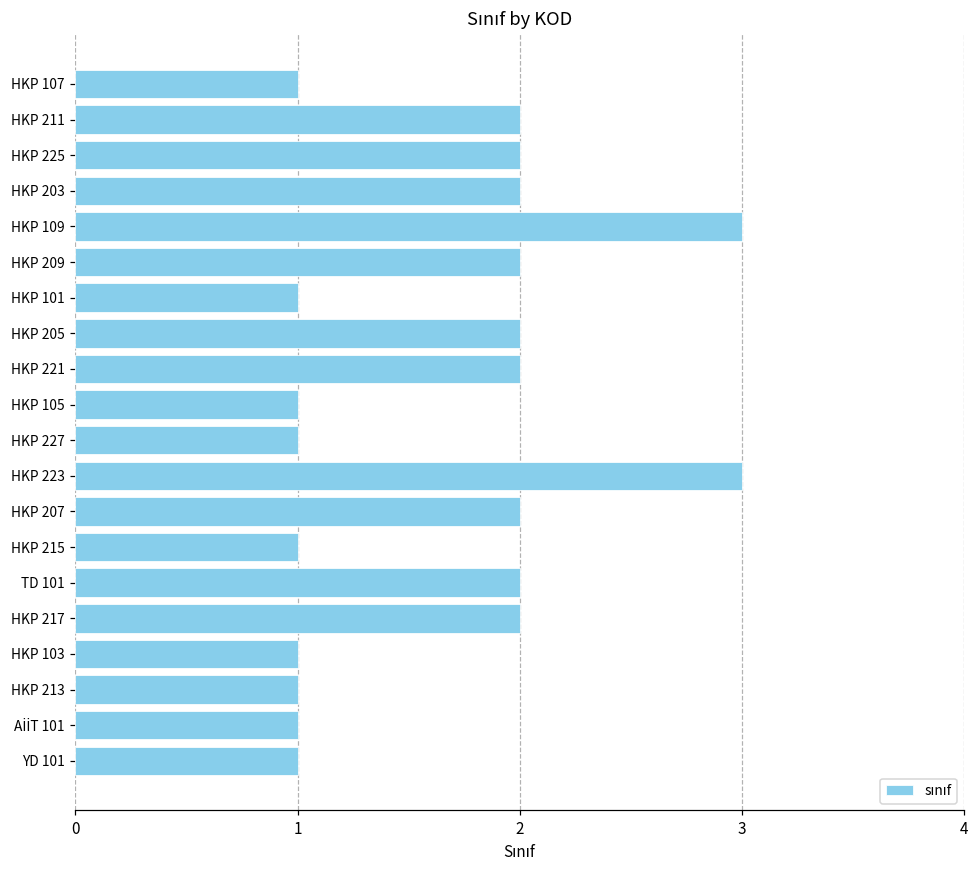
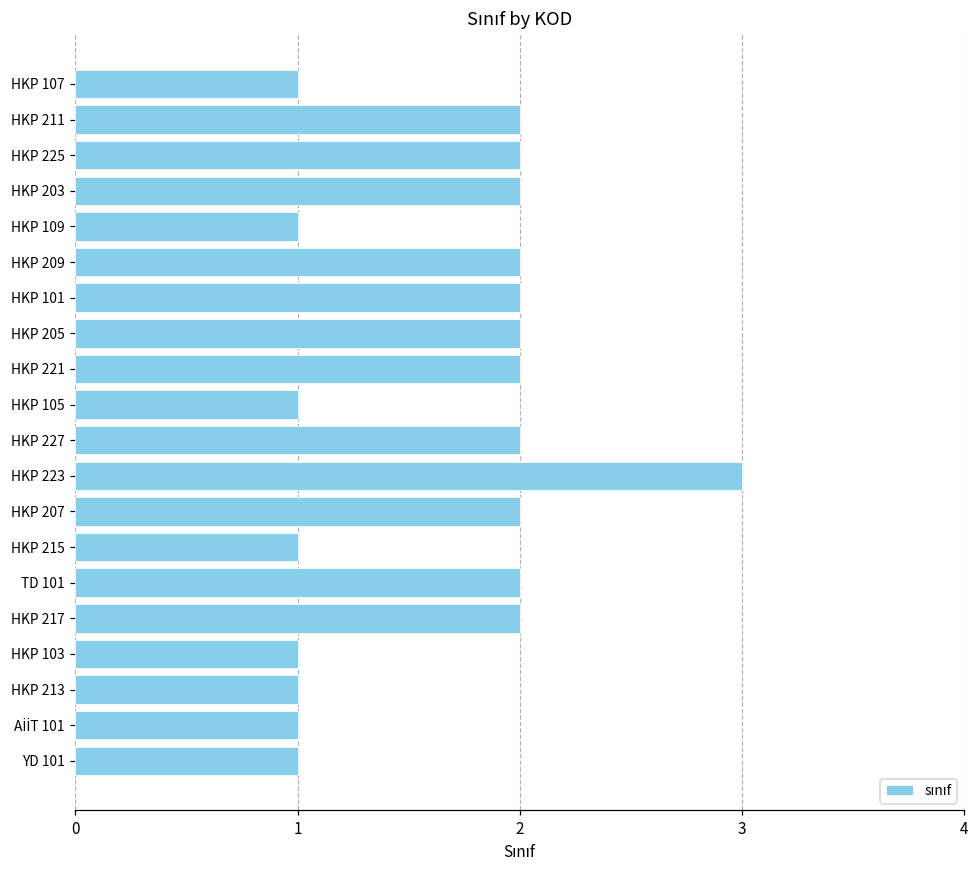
  {
    "HKP 107": 1,
    "HKP 211": 2,
    "HKP 225": 2,
    "HKP 203": 2,
-   "HKP 109": 3,
+   "HKP 109": 1,
    "HKP 209": 2,
-   "HKP 101": 1,
+   "HKP 101": 2,
    "HKP 205": 2,
    "HKP 221": 2,
    "HKP 105": 1,
-   "HKP 227": 1,
+   "HKP 227": 2,
    "HKP 223": 3,
    "HKP 207": 2,
    "HKP 215": 1,
    "TD 101": 2,
    "HKP 217": 2,
    "HKP 103": 1,
    "HKP 213": 1,
    "AİİT 101": 1,
    "YD 101": 1
  }
